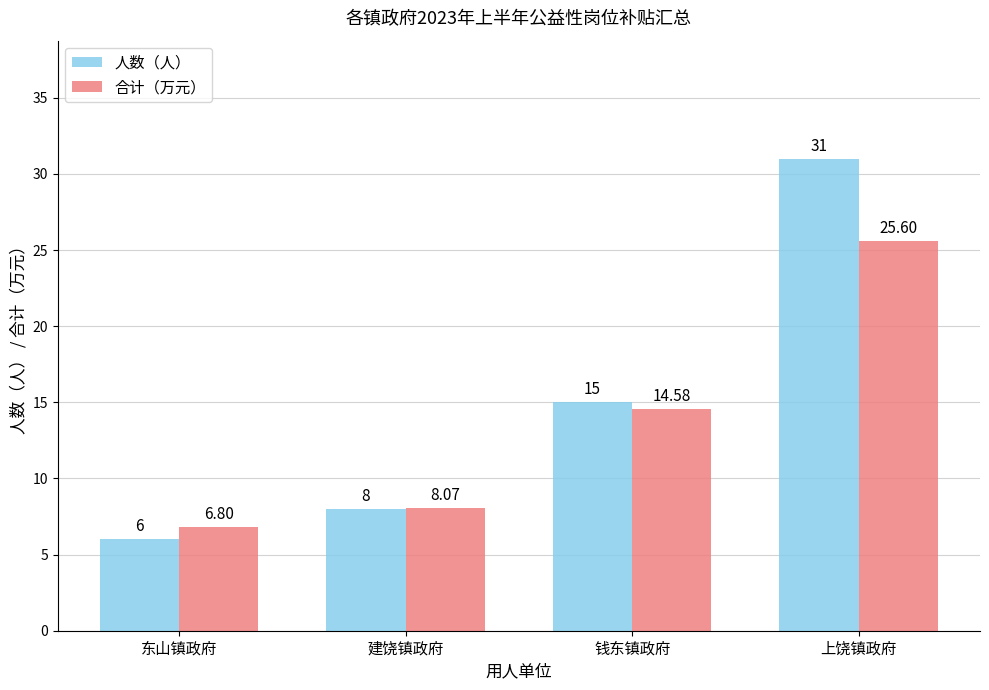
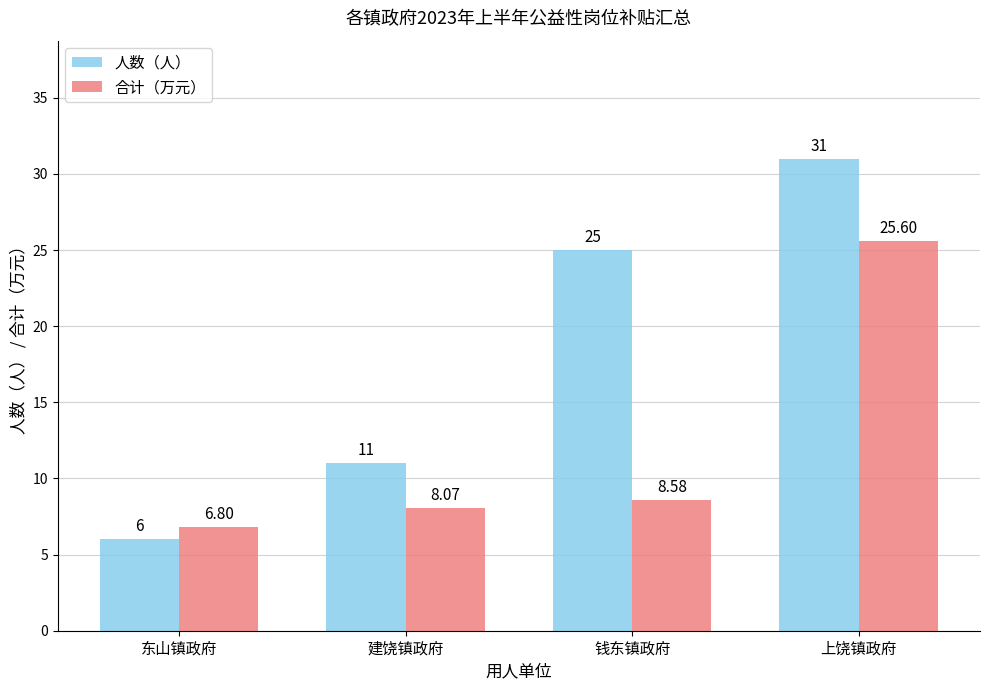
  {
    "人数（人）": {
      "东山镇政府": 6,
-     "建饶镇政府": 8,
-     "钱东镇政府": 15,
+     "建饶镇政府": 11,
+     "钱东镇政府": 25,
      "上饶镇政府": 31
    },
    "合计（万元）": {
      "东山镇政府": 6.80,
      "建饶镇政府": 8.07,
-     "钱东镇政府": 14.58,
+     "钱东镇政府": 8.58,
      "上饶镇政府": 25.60
    }
  }
